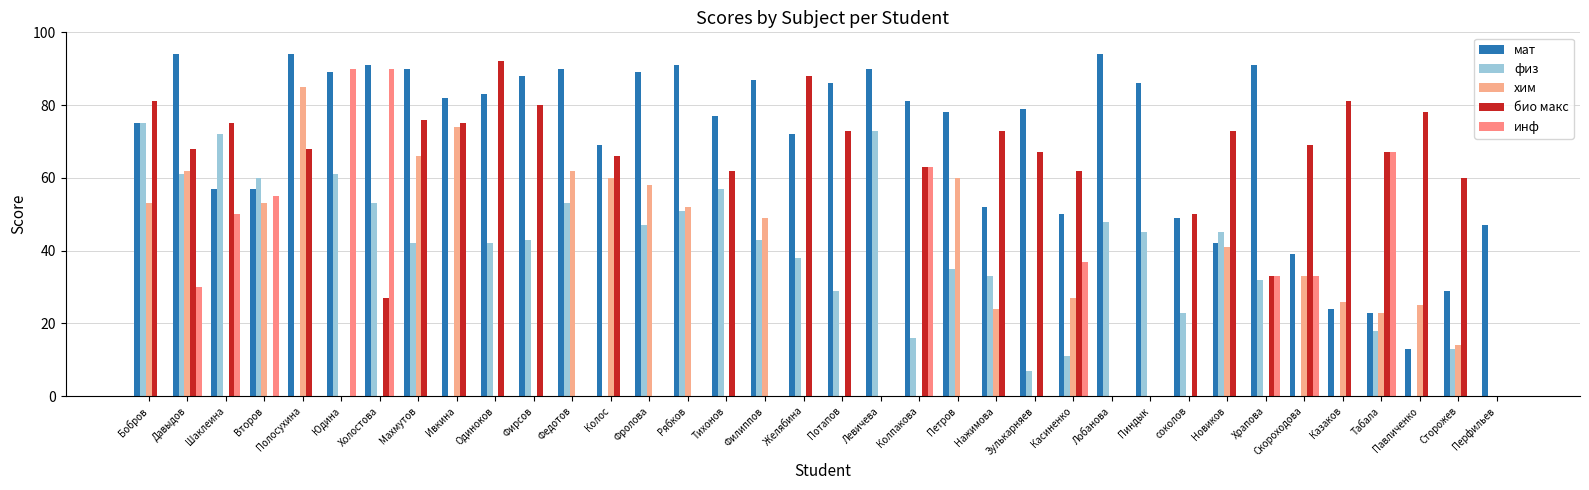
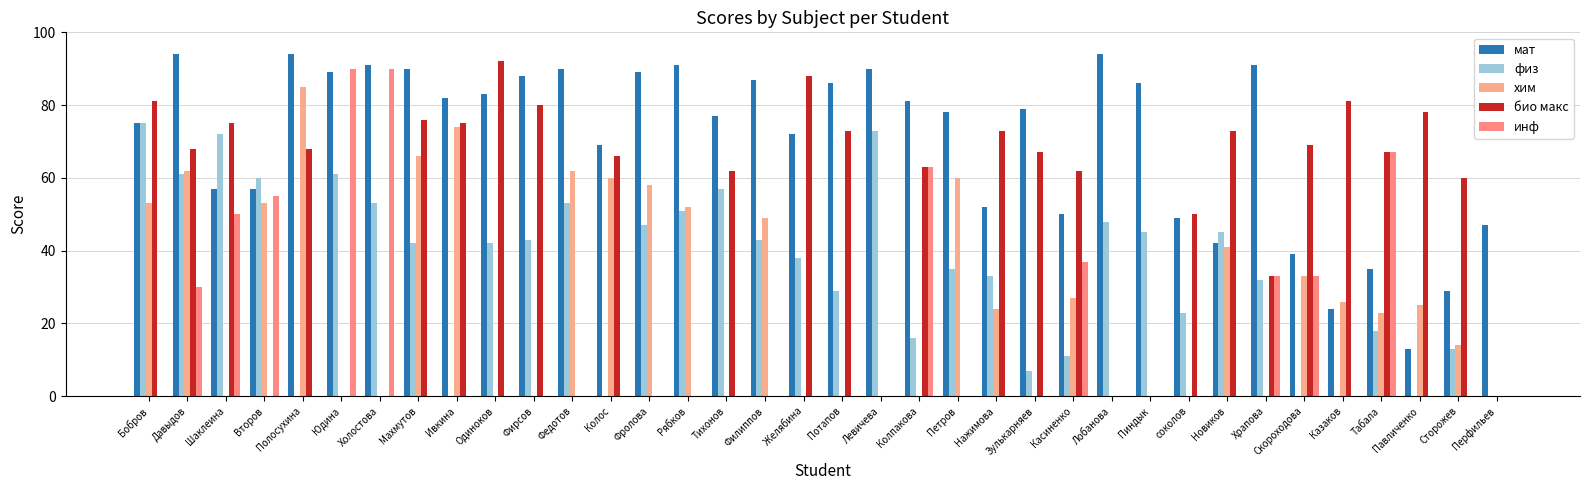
  {
    "мат": {
      "Бобров": 75,
      "Давыдов": 94,
      "Шаклеина": 57,
      "Второв": 57,
      "Полосухина": 94,
      "Юдина": 89,
      "Холостова": 91,
      "Махмутов": 90,
      "Ивкина": 82,
      "Одиноков": 83,
      "Фирсов": 88,
      "Федотов": 90,
      "Колос": 69,
      "Фролова": 89,
      "Рябков": 91,
      "Тихонов": 77,
      "Филиппов": 87,
      "Желябина": 72,
      "Потапов": 86,
      "Левичева": 90,
      "Колпакова": 81,
      "Петров": 78,
      "Нажимова": 52,
      "Зулькарняев": 79,
      "Касиненко": 50,
      "Лобанова": 94,
      "Пиндык": 86,
      "соколов": 49,
      "Новиков": 42,
      "Храпова": 91,
      "Скороходова": 39,
      "Казаков": 24,
-     "Табала": 23,
+     "Табала": 35,
      "Павличенко": 13,
      "Сторожев": 29,
      "Перфильев": 47
    },
    "физ": {
      "Бобров": 75,
      "Давыдов": 61,
      "Шаклеина": 72,
      "Второв": 60,
      "Полосухина": 0,
      "Юдина": 61,
      "Холостова": 53,
      "Махмутов": 42,
      "Ивкина": 0,
      "Одиноков": 42,
      "Фирсов": 43,
      "Федотов": 53,
      "Колос": 0,
      "Фролова": 47,
      "Рябков": 51,
      "Тихонов": 57,
      "Филиппов": 43,
      "Желябина": 38,
      "Потапов": 29,
      "Левичева": 73,
      "Колпакова": 16,
      "Петров": 35,
      "Нажимова": 33,
      "Зулькарняев": 7,
      "Касиненко": 11,
      "Лобанова": 48,
      "Пиндык": 45,
      "соколов": 23,
      "Новиков": 45,
      "Храпова": 32,
      "Скороходова": 0,
      "Казаков": 0,
      "Табала": 18,
      "Павличенко": 0,
      "Сторожев": 13,
      "Перфильев": 0
    },
    "био макс": {
      "Бобров": 81,
      "Давыдов": 68,
      "Шаклеина": 75,
      "Второв": 0,
      "Полосухина": 68,
      "Юдина": 0,
-     "Холостова": 27,
+     "Холостова": 0,
      "Махмутов": 76,
      "Ивкина": 75,
      "Одиноков": 92,
      "Фирсов": 80,
      "Федотов": 0,
      "Колос": 66,
      "Фролова": 0,
      "Рябков": 0,
      "Тихонов": 62,
      "Филиппов": 0,
      "Желябина": 88,
      "Потапов": 73,
      "Левичева": 0,
      "Колпакова": 63,
      "Петров": 0,
      "Нажимова": 73,
      "Зулькарняев": 67,
      "Касиненко": 62,
      "Лобанова": 0,
      "Пиндык": 0,
      "соколов": 50,
      "Новиков": 73,
      "Храпова": 33,
      "Скороходова": 69,
      "Казаков": 81,
      "Табала": 67,
      "Павличенко": 78,
      "Сторожев": 60,
      "Перфильев": 0
    }
  }
